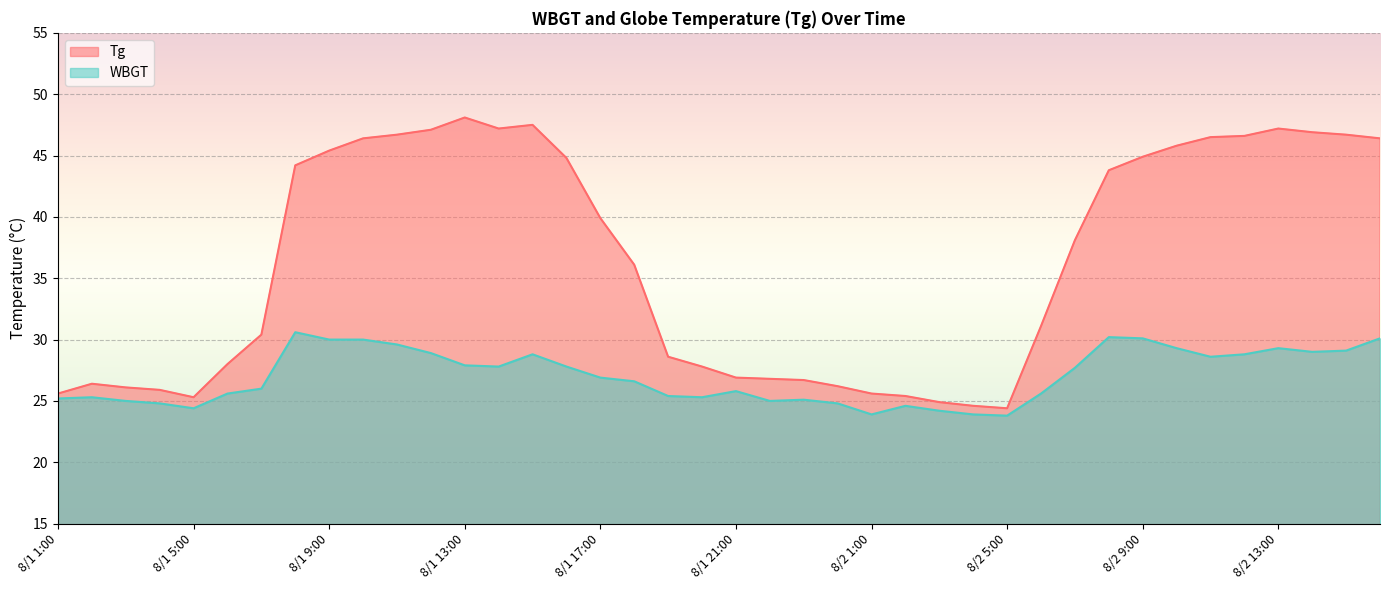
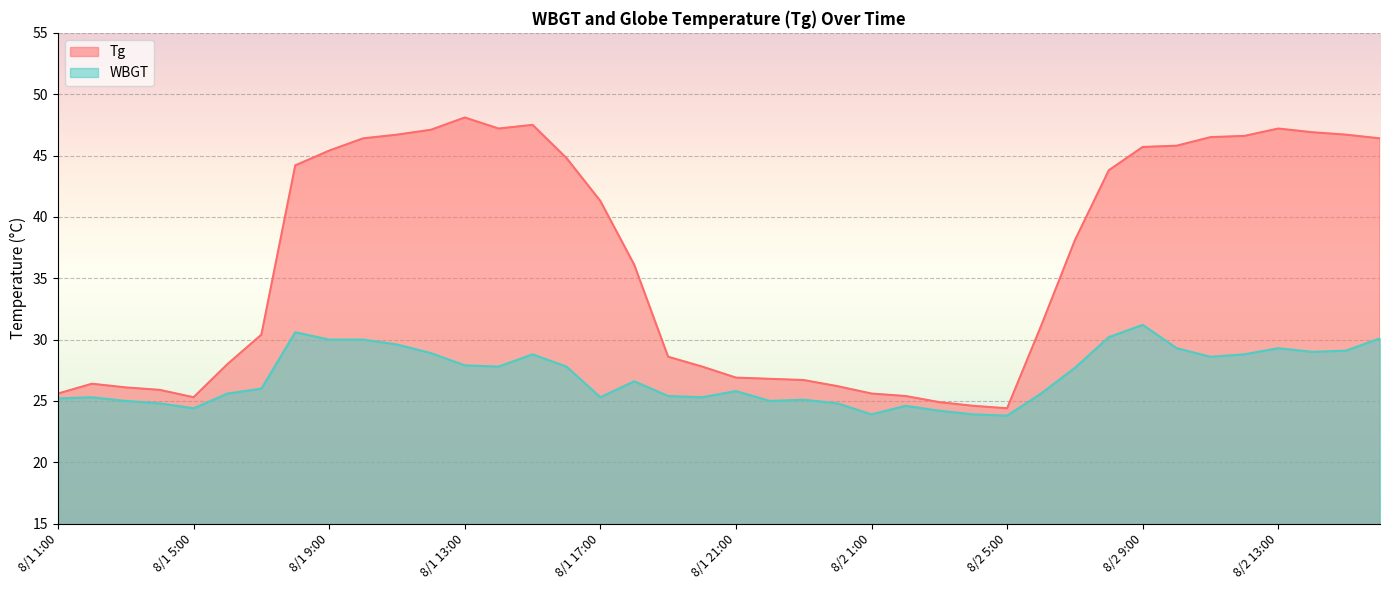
  {
    "Tg": {
      "8/1 1:00": 25.6,
      "8/1 5:00": 25.3,
      "8/1 9:00": 45.4,
      "8/1 13:00": 48.1,
-     "8/1 17:00": 39.9,
+     "8/1 17:00": 41.3,
      "8/1 21:00": 26.9,
      "8/2 1:00": 25.6,
      "8/2 5:00": 24.4,
-     "8/2 9:00": 44.9,
+     "8/2 9:00": 45.7,
      "8/2 13:00": 47.2
    },
    "WBGT": {
      "8/1 1:00": 25.2,
      "8/1 5:00": 24.4,
      "8/1 9:00": 30.0,
      "8/1 13:00": 27.9,
-     "8/1 17:00": 26.9,
+     "8/1 17:00": 25.3,
      "8/1 21:00": 25.8,
      "8/2 1:00": 23.9,
      "8/2 5:00": 23.8,
-     "8/2 9:00": 30.1,
+     "8/2 9:00": 31.2,
      "8/2 13:00": 29.3
    }
  }
